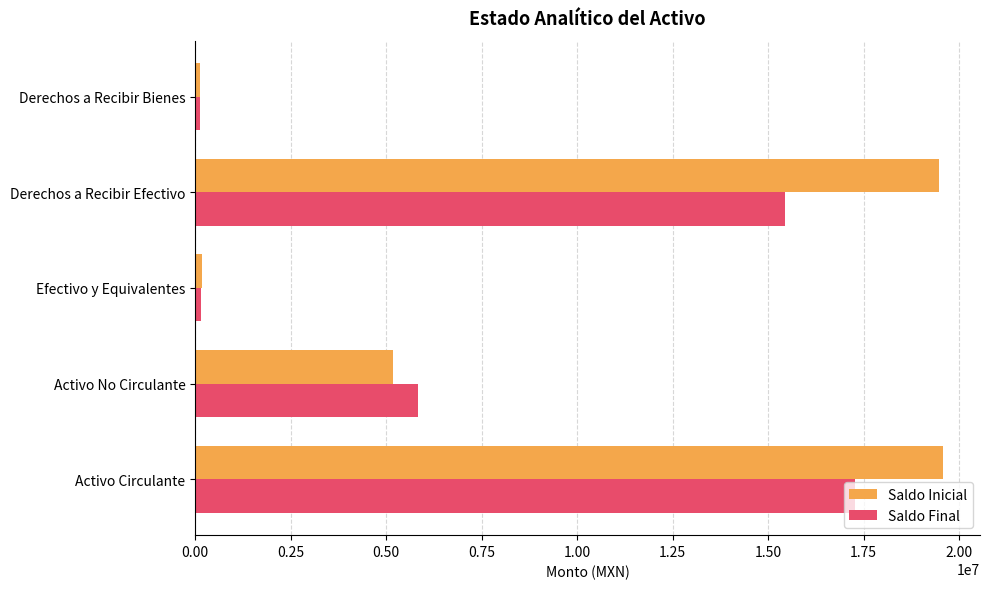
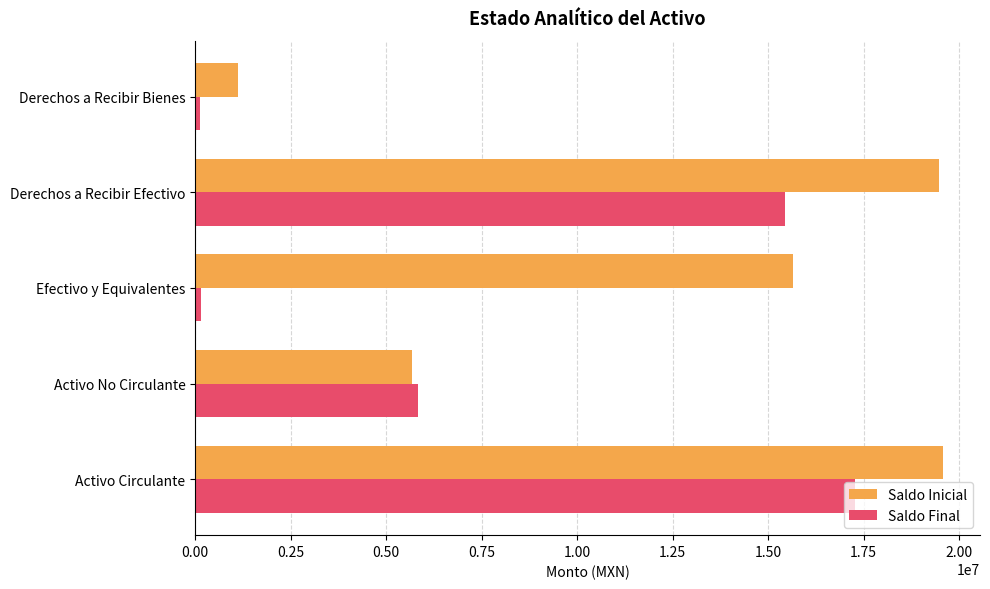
  {
    "Saldo Inicial": {
-     "Derechos a Recibir Bienes": 100000,
+     "Derechos a Recibir Bienes": 1100000,
      "Derechos a Recibir Efectivo": 19500000,
-     "Efectivo y Equivalentes": 200000,
-     "Activo No Circulante": 5200000,
+     "Efectivo y Equivalentes": 15600000,
+     "Activo No Circulante": 5700000,
      "Activo Circulante": 19600000
    },
    "Saldo Final": {
      "Derechos a Recibir Bienes": 100000,
      "Derechos a Recibir Efectivo": 15400000,
      "Efectivo y Equivalentes": 100000,
      "Activo No Circulante": 5800000
    }
  }
